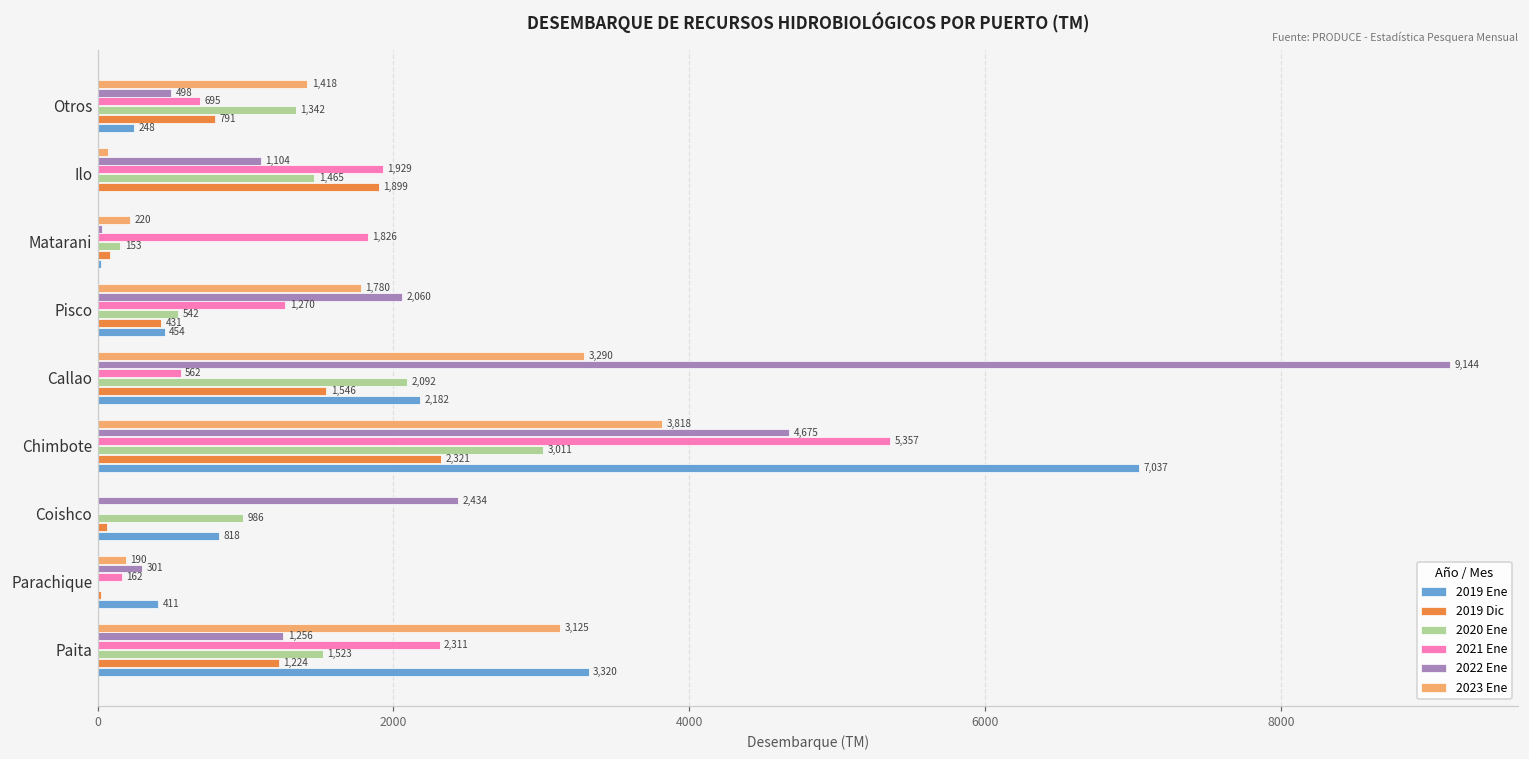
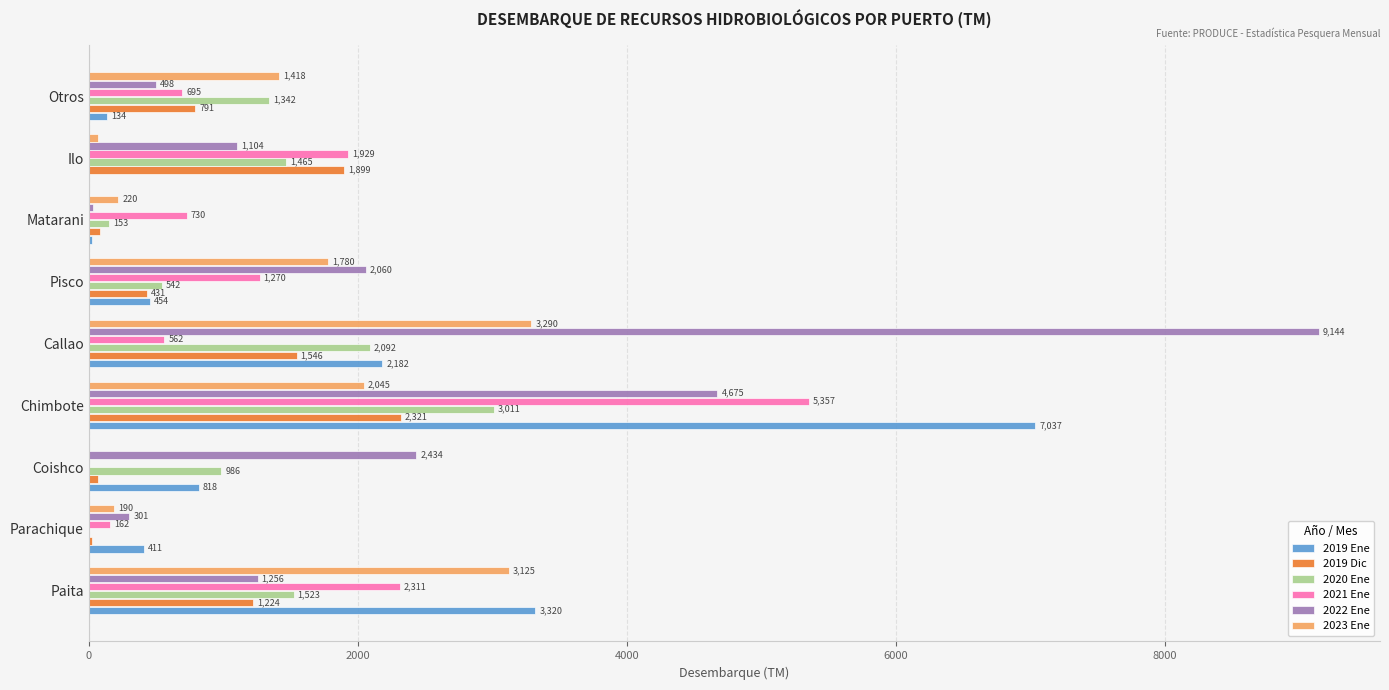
  {
    "2019 Ene": {
-     "Otros": "248",
+     "Otros": "134",
      "Pisco": "454",
      "Callao": "2,182",
      "Chimbote": "7,037",
      "Coishco": "818",
      "Parachique": "411",
      "Paita": "3,320"
    },
    "2019 Dic": {
      "Otros": "791",
      "Ilo": "1,899",
      "Pisco": "431",
      "Callao": "1,546",
      "Chimbote": "2,321",
      "Paita": "1,224"
    },
    "2020 Ene": {
      "Otros": "1,342",
      "Ilo": "1,465",
      "Matarani": "153",
      "Pisco": "542",
      "Callao": "2,092",
      "Chimbote": "3,011",
      "Coishco": "986",
      "Paita": "1,523"
    },
    "2021 Ene": {
      "Otros": "695",
      "Ilo": "1,929",
-     "Matarani": "1,826",
+     "Matarani": "730",
      "Pisco": "1,270",
      "Callao": "562",
      "Chimbote": "5,357",
      "Parachique": "162",
      "Paita": "2,311"
    },
    "2022 Ene": {
      "Otros": "498",
      "Ilo": "1,104",
      "Pisco": "2,060",
      "Callao": "9,144",
      "Chimbote": "4,675",
      "Coishco": "2,434",
      "Parachique": "301",
      "Paita": "1,256"
    },
    "2023 Ene": {
      "Otros": "1,418",
      "Matarani": "220",
      "Pisco": "1,780",
      "Callao": "3,290",
-     "Chimbote": "3,818",
+     "Chimbote": "2,045",
      "Parachique": "190",
      "Paita": "3,125"
    }
  }
